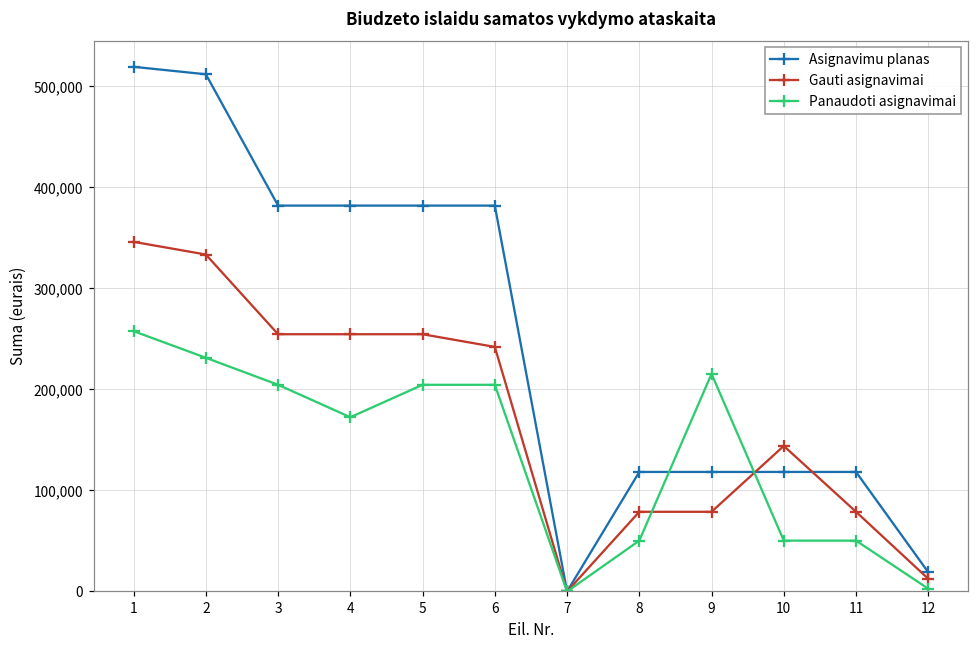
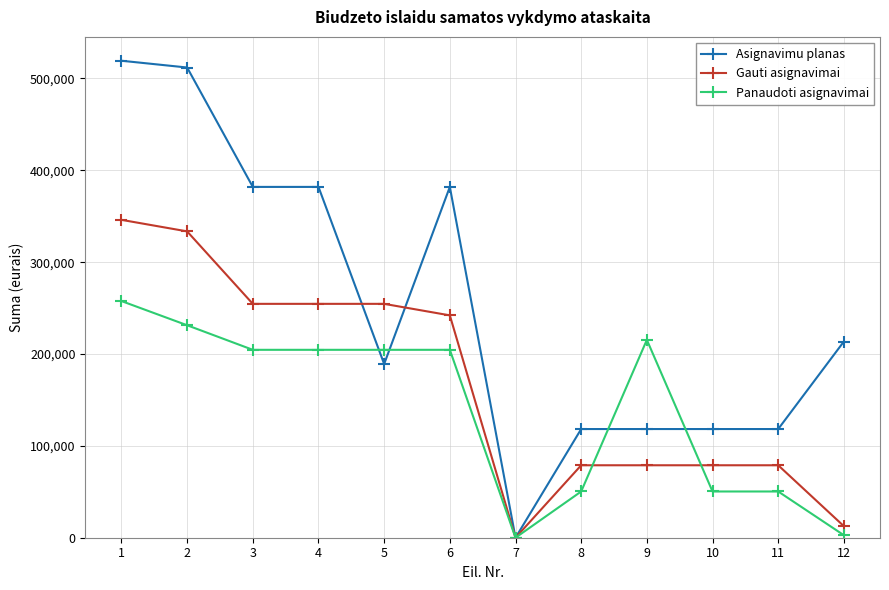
  {
    "Asignavimu planas": {
      "1": "520,000",
      "2": "510,000",
      "3": "380,000",
      "4": "380,000",
-     "5": "380,000",
+     "5": "190,000",
      "6": "380,000",
      "8": "120,000",
      "9": "120,000",
      "10": "120,000",
      "11": "120,000",
-     "12": "20,000"
+     "12": "210,000"
    },
    "Gauti asignavimai": {
      "1": "350,000",
      "2": "330,000",
      "3": "250,000",
      "4": "250,000",
      "5": "250,000",
      "6": "240,000",
      "8": "80,000",
      "9": "80,000",
-     "10": "140,000",
+     "10": "80,000",
      "11": "80,000",
      "12": "10,000"
    },
    "Panaudoti asignavimai": {
      "1": "260,000",
      "2": "230,000",
      "3": "200,000",
-     "4": "170,000",
+     "4": "200,000",
      "5": "200,000",
      "6": "200,000",
      "8": "50,000",
      "9": "220,000",
      "10": "50,000",
      "11": "50,000",
      "12": "0"
    }
  }
